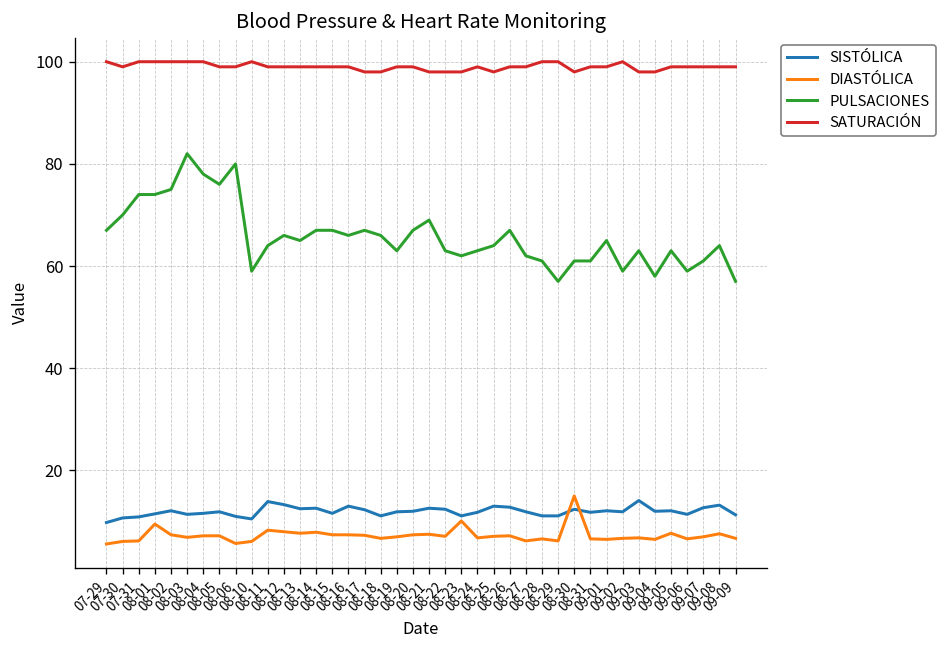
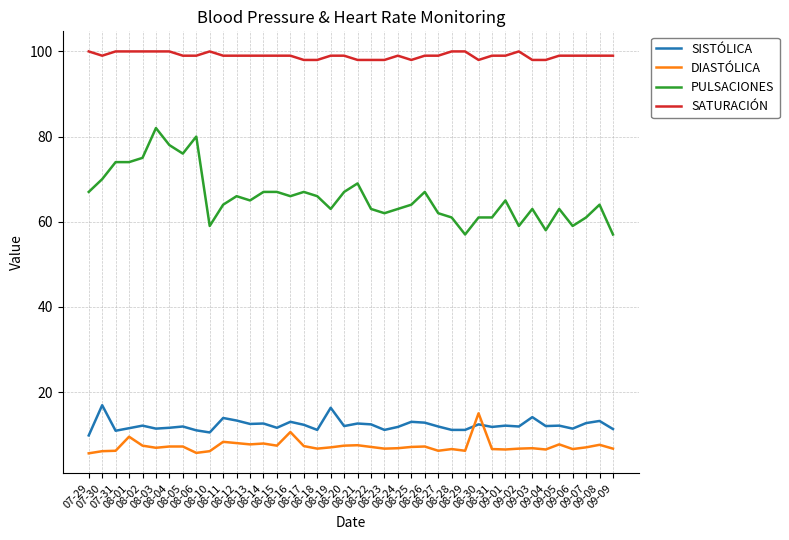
  {
    "SISTÓLICA": {
      "07-29": 10,
-     "07-30": 11,
+     "07-30": 17,
      "07-31": 11,
      "08-01": 12,
      "08-02": 12,
      "08-03": 11,
      "08-04": 12,
      "08-05": 12,
      "08-06": 11,
      "08-10": 11,
      "08-11": 14,
      "08-12": 13,
      "08-13": 13,
      "08-14": 13,
      "08-15": 12,
      "08-16": 13,
      "08-17": 12,
      "08-18": 11,
-     "08-19": 12,
+     "08-19": 16,
      "08-20": 12,
      "08-21": 13,
      "08-22": 12,
      "08-23": 11,
      "08-24": 12,
      "08-25": 13,
      "08-26": 13,
      "08-27": 12,
      "08-28": 11,
      "08-29": 11,
      "08-30": 12,
      "08-31": 12,
      "09-01": 12,
      "09-02": 12,
      "09-03": 14,
      "09-04": 12,
      "09-05": 12,
      "09-06": 11,
      "09-07": 13,
      "09-08": 13,
      "09-09": 11
    },
    "DIASTÓLICA": {
      "07-29": 6,
      "07-30": 6,
      "07-31": 6,
      "08-01": 10,
      "08-02": 7,
      "08-03": 7,
      "08-04": 7,
      "08-05": 7,
      "08-06": 6,
      "08-10": 6,
      "08-11": 8,
      "08-12": 8,
      "08-13": 8,
      "08-14": 8,
      "08-15": 7,
-     "08-16": 7,
+     "08-16": 11,
      "08-17": 7,
      "08-18": 7,
      "08-19": 7,
      "08-20": 7,
      "08-21": 8,
      "08-22": 7,
-     "08-23": 10,
+     "08-23": 7,
      "08-24": 7,
      "08-25": 7,
      "08-26": 7,
      "08-27": 6,
      "08-28": 7,
      "08-29": 6,
      "08-30": 15,
      "08-31": 7,
      "09-01": 7,
      "09-02": 7,
      "09-03": 7,
      "09-04": 7,
      "09-05": 8,
      "09-06": 7,
      "09-07": 7,
      "09-08": 8,
      "09-09": 7
    },
    "PULSACIONES": {
      "07-29": 67,
      "07-30": 70,
      "07-31": 74,
      "08-01": 74,
      "08-02": 75,
      "08-03": 82,
      "08-04": 78,
      "08-05": 76,
      "08-06": 80,
      "08-10": 59,
      "08-11": 64,
      "08-12": 66,
      "08-13": 65,
      "08-14": 67,
      "08-15": 67,
      "08-16": 66,
      "08-17": 67,
      "08-18": 66,
      "08-19": 63,
      "08-20": 67,
      "08-21": 69,
      "08-22": 63,
      "08-23": 62,
      "08-24": 63,
      "08-25": 64,
      "08-26": 67,
      "08-27": 62,
      "08-28": 61,
      "08-29": 57,
      "08-30": 61,
      "08-31": 61,
      "09-01": 65,
      "09-02": 59,
      "09-03": 63,
      "09-04": 58,
      "09-05": 63,
      "09-06": 59,
      "09-07": 61,
      "09-08": 64,
      "09-09": 57
    },
    "SATURACIÓN": {
      "07-29": 100,
      "07-30": 99,
      "07-31": 100,
      "08-01": 100,
      "08-02": 100,
      "08-03": 100,
      "08-04": 100,
      "08-05": 99,
      "08-06": 99,
      "08-10": 100,
      "08-11": 99,
      "08-12": 99,
      "08-13": 99,
      "08-14": 99,
      "08-15": 99,
      "08-16": 99,
      "08-17": 98,
      "08-18": 98,
      "08-19": 99,
      "08-20": 99,
      "08-21": 98,
      "08-22": 98,
      "08-23": 98,
      "08-24": 99,
      "08-25": 98,
      "08-26": 99,
      "08-27": 99,
      "08-28": 100,
      "08-29": 100,
      "08-30": 98,
      "08-31": 99,
      "09-01": 99,
      "09-02": 100,
      "09-03": 98,
      "09-04": 98,
      "09-05": 99,
      "09-06": 99,
      "09-07": 99,
      "09-08": 99,
      "09-09": 99
    }
  }
